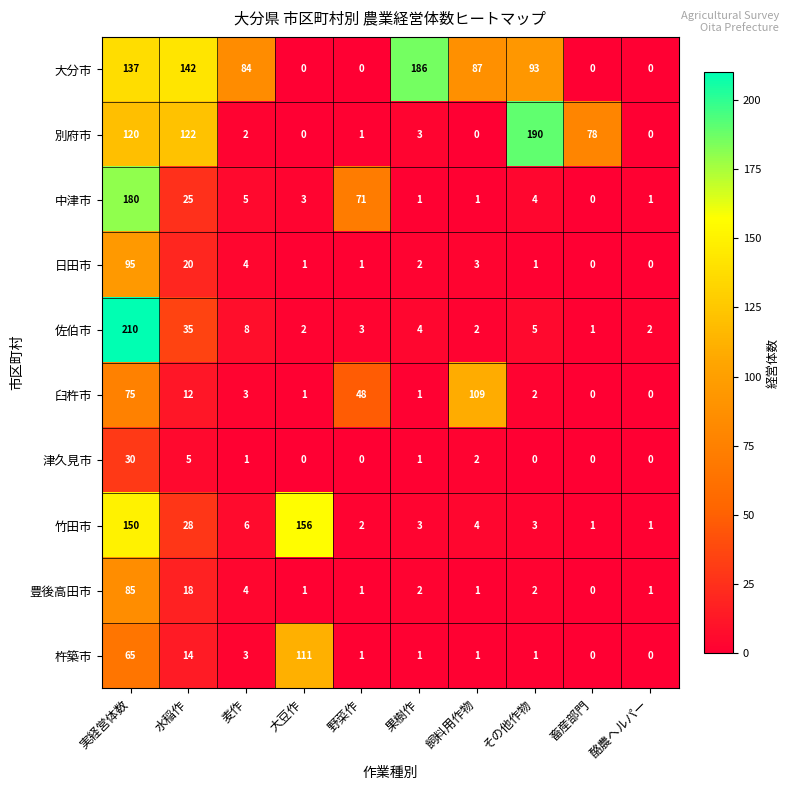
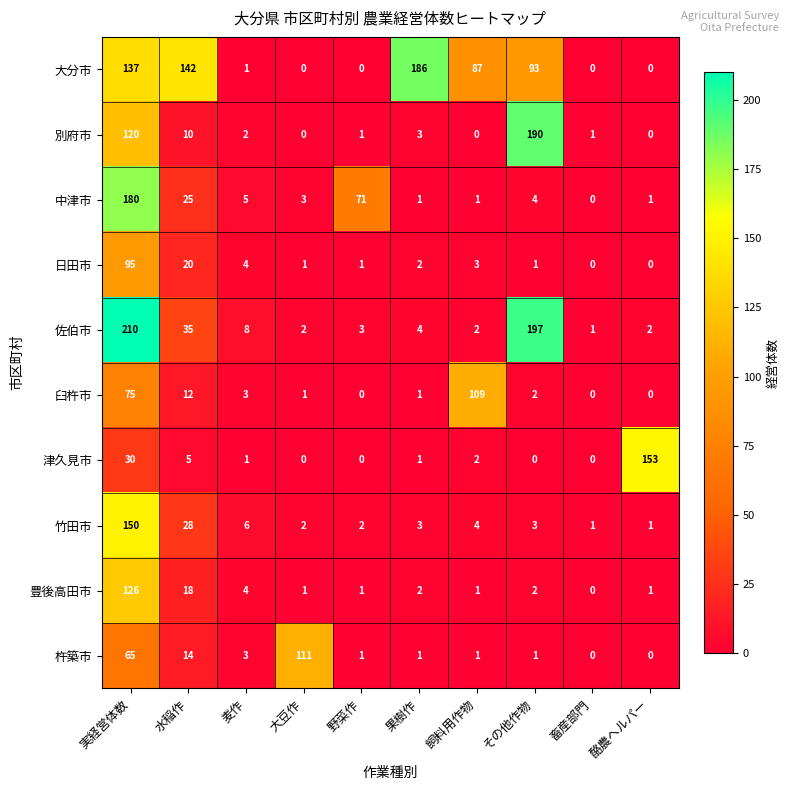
  {
    "大分市": {
      "実経営体数": 137,
      "水稲作": 142,
-     "麦作": 84,
+     "麦作": 1,
      "大豆作": 0,
      "野菜作": 0,
      "果樹作": 186,
      "飼料用作物": 87,
      "その他作物": 93,
      "畜産部門": 0,
      "酪農ヘルパー": 0
    },
    "別府市": {
      "実経営体数": 120,
-     "水稲作": 122,
+     "水稲作": 10,
      "麦作": 2,
      "大豆作": 0,
      "野菜作": 1,
      "果樹作": 3,
      "飼料用作物": 0,
      "その他作物": 190,
-     "畜産部門": 78,
+     "畜産部門": 1,
      "酪農ヘルパー": 0
    },
    "中津市": {
      "実経営体数": 180,
      "水稲作": 25,
      "麦作": 5,
      "大豆作": 3,
      "野菜作": 71,
      "果樹作": 1,
      "飼料用作物": 1,
      "その他作物": 4,
      "畜産部門": 0,
      "酪農ヘルパー": 1
    },
    "日田市": {
      "実経営体数": 95,
      "水稲作": 20,
      "麦作": 4,
      "大豆作": 1,
      "野菜作": 1,
      "果樹作": 2,
      "飼料用作物": 3,
      "その他作物": 1,
      "畜産部門": 0,
      "酪農ヘルパー": 0
    },
    "佐伯市": {
      "実経営体数": 210,
      "水稲作": 35,
      "麦作": 8,
      "大豆作": 2,
      "野菜作": 3,
      "果樹作": 4,
      "飼料用作物": 2,
-     "その他作物": 5,
+     "その他作物": 197,
      "畜産部門": 1,
      "酪農ヘルパー": 2
    },
    "臼杵市": {
      "実経営体数": 75,
      "水稲作": 12,
      "麦作": 3,
      "大豆作": 1,
-     "野菜作": 48,
+     "野菜作": 0,
      "果樹作": 1,
      "飼料用作物": 109,
      "その他作物": 2,
      "畜産部門": 0,
      "酪農ヘルパー": 0
    },
    "津久見市": {
      "実経営体数": 30,
      "水稲作": 5,
      "麦作": 1,
      "大豆作": 0,
      "野菜作": 0,
      "果樹作": 1,
      "飼料用作物": 2,
      "その他作物": 0,
      "畜産部門": 0,
-     "酪農ヘルパー": 0
+     "酪農ヘルパー": 153
    },
    "竹田市": {
      "実経営体数": 150,
      "水稲作": 28,
      "麦作": 6,
-     "大豆作": 156,
+     "大豆作": 2,
      "野菜作": 2,
      "果樹作": 3,
      "飼料用作物": 4,
      "その他作物": 3,
      "畜産部門": 1,
      "酪農ヘルパー": 1
    },
    "豊後高田市": {
-     "実経営体数": 85,
+     "実経営体数": 126,
      "水稲作": 18,
      "麦作": 4,
      "大豆作": 1,
      "野菜作": 1,
      "果樹作": 2,
      "飼料用作物": 1,
      "その他作物": 2,
      "畜産部門": 0,
      "酪農ヘルパー": 1
    },
    "杵築市": {
      "実経営体数": 65,
      "水稲作": 14,
      "麦作": 3,
      "大豆作": 111,
      "野菜作": 1,
      "果樹作": 1,
      "飼料用作物": 1,
      "その他作物": 1,
      "畜産部門": 0,
      "酪農ヘルパー": 0
    }
  }
